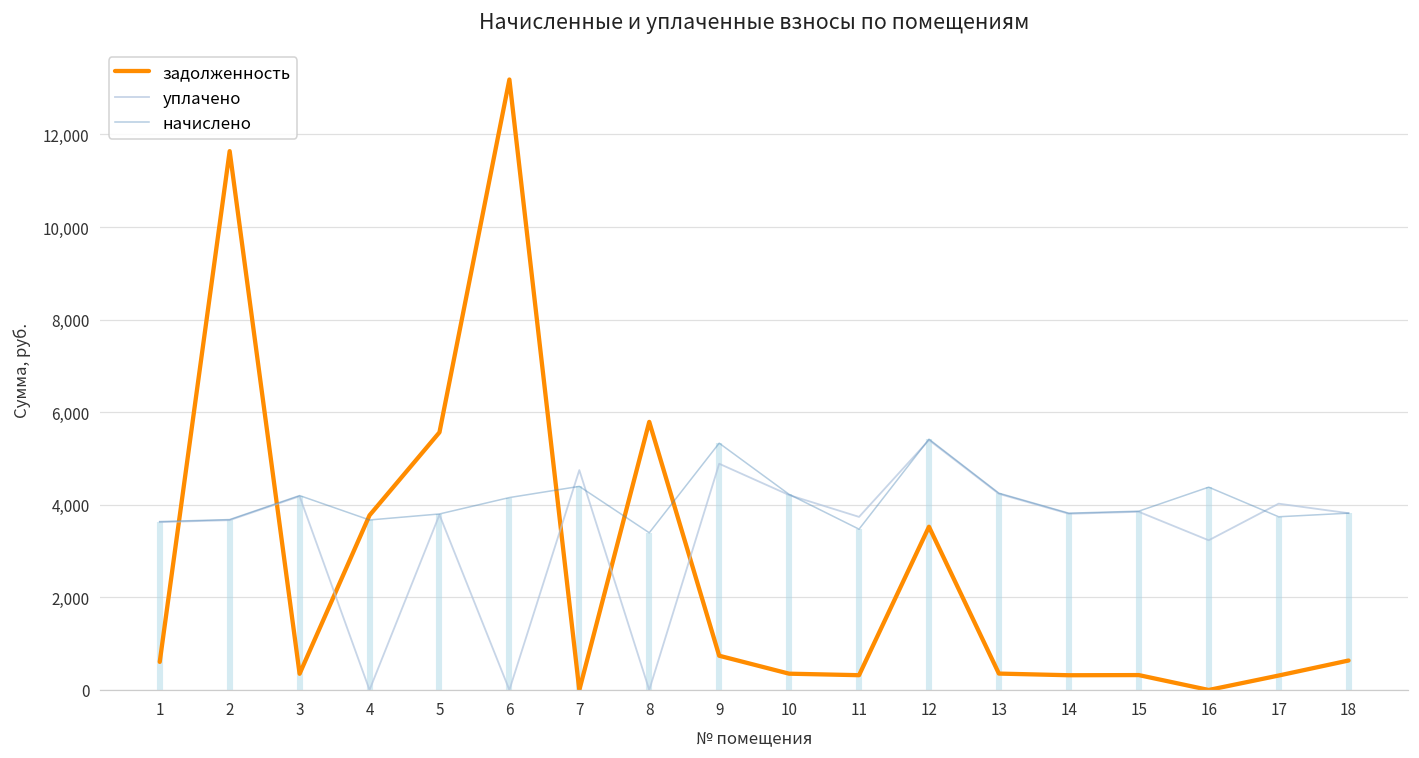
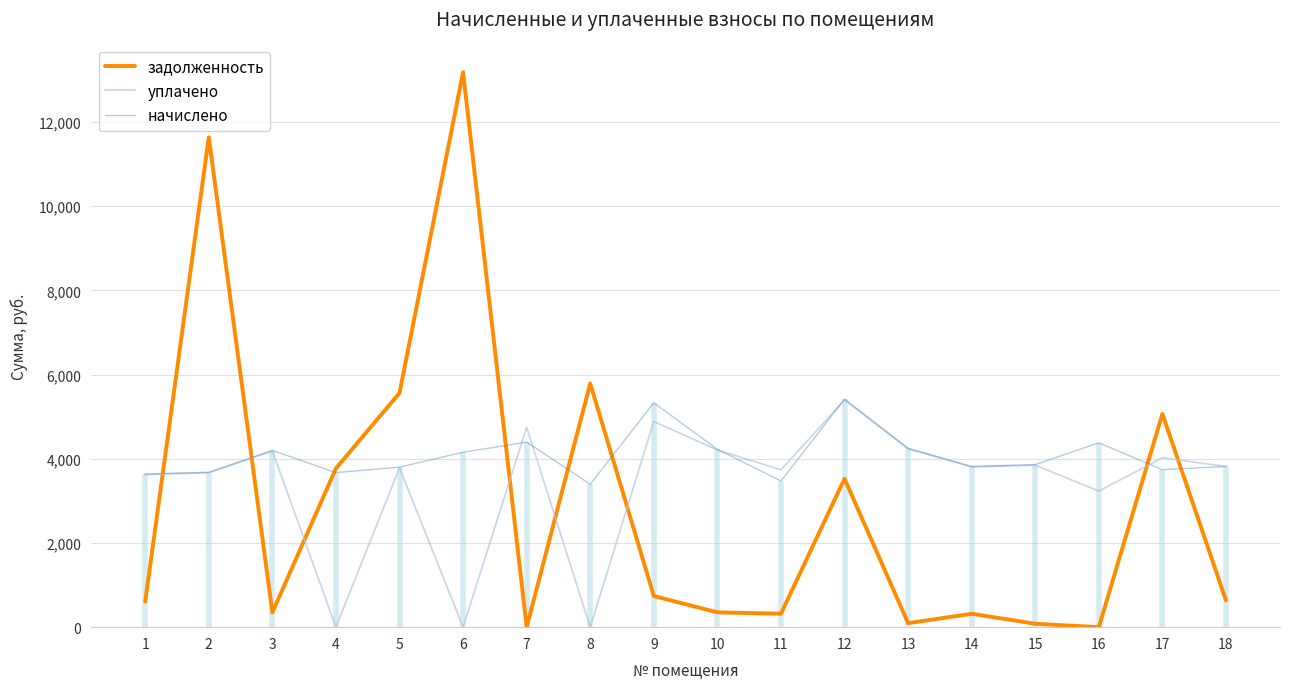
  {
    "задолженность": {
      "1": "600",
      "2": "11,600",
      "3": "300",
      "4": "3,800",
      "5": "5,600",
      "6": "13,200",
      "7": "0",
      "8": "5,800",
      "9": "700",
      "10": "400",
      "11": "300",
      "12": "3,500",
-     "13": "400",
+     "13": "100",
      "14": "300",
-     "15": "300",
+     "15": "100",
      "16": "0",
-     "17": "300",
+     "17": "5,100",
      "18": "600"
    }
  }
